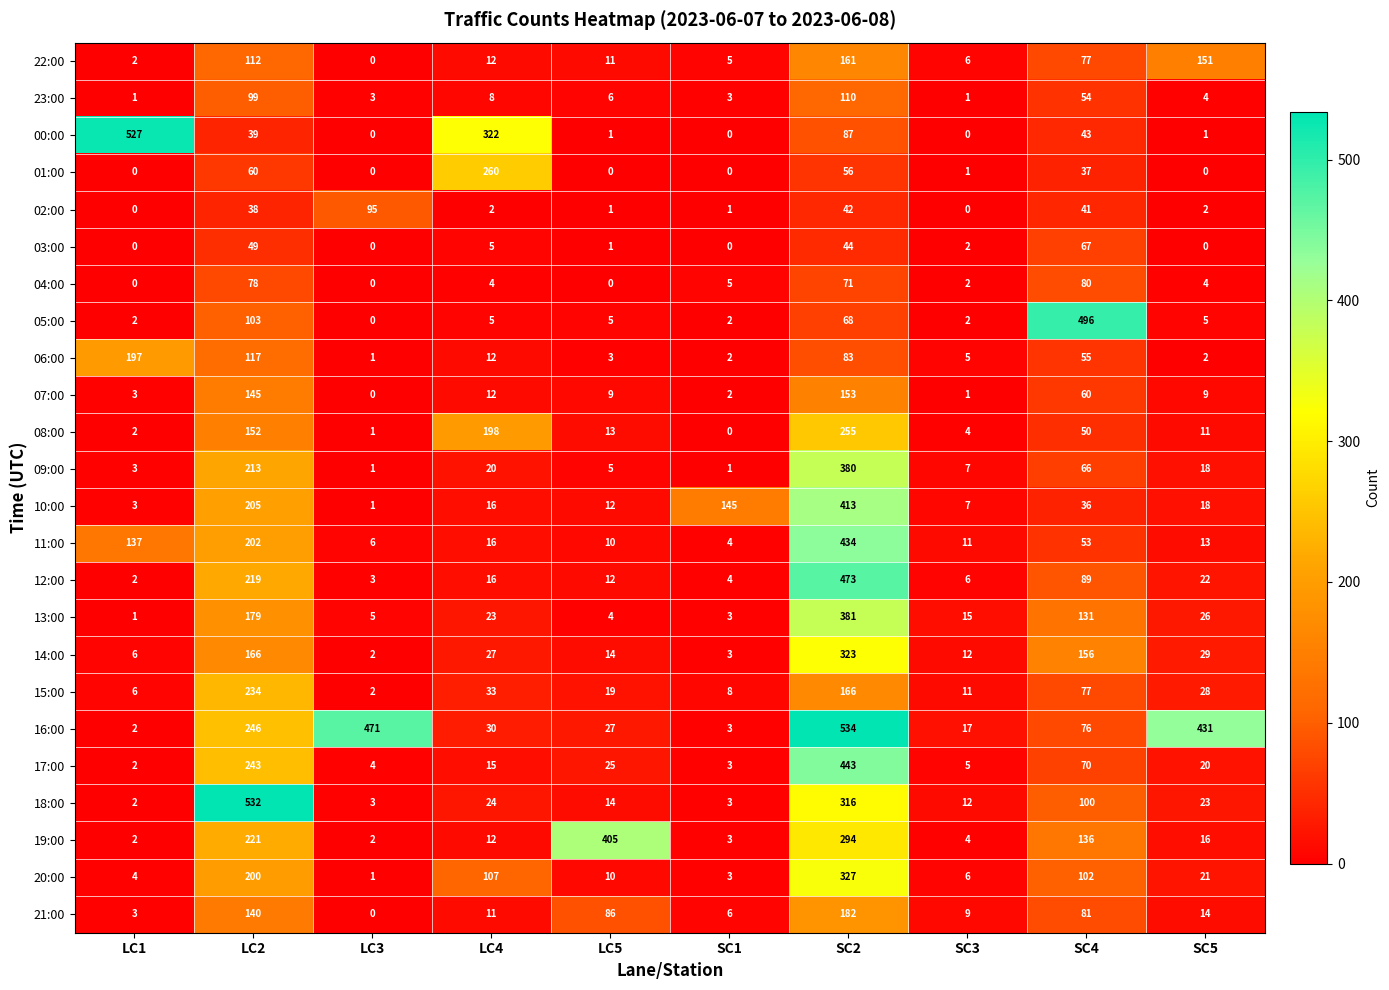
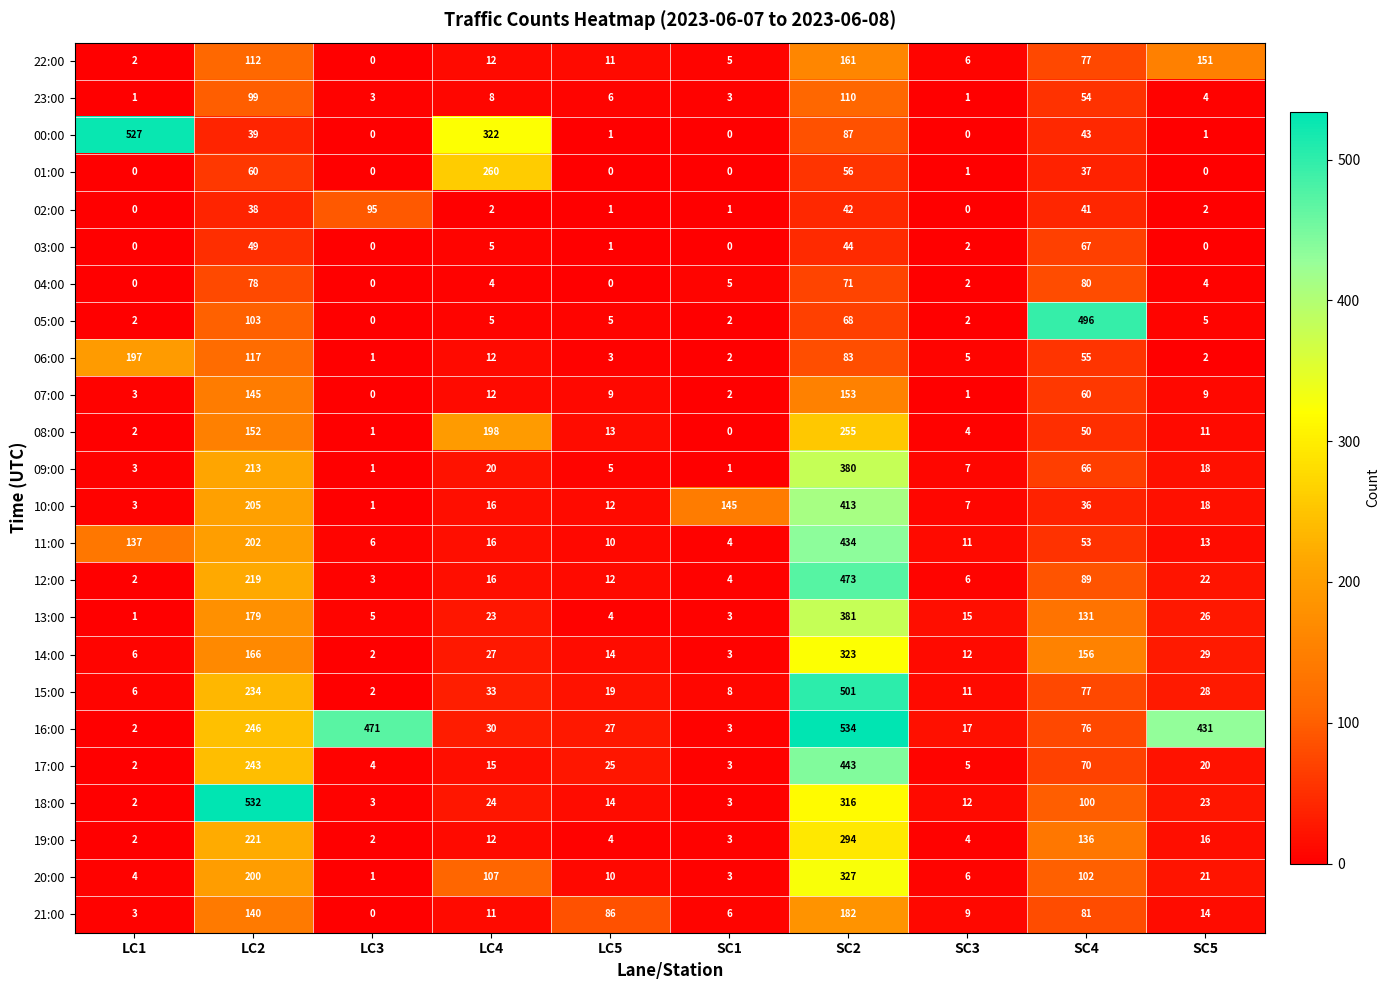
  {
    "15:00": {
      "LC1": 6,
      "LC2": 234,
      "LC3": 2,
      "LC4": 33,
      "LC5": 19,
      "SC1": 8,
-     "SC2": 166,
+     "SC2": 501,
      "SC3": 11,
      "SC4": 77,
      "SC5": 28
    },
    "19:00": {
      "LC1": 2,
      "LC2": 221,
      "LC3": 2,
      "LC4": 12,
-     "LC5": 405,
+     "LC5": 4,
      "SC1": 3,
      "SC2": 294,
      "SC3": 4,
      "SC4": 136,
      "SC5": 16
    }
  }
